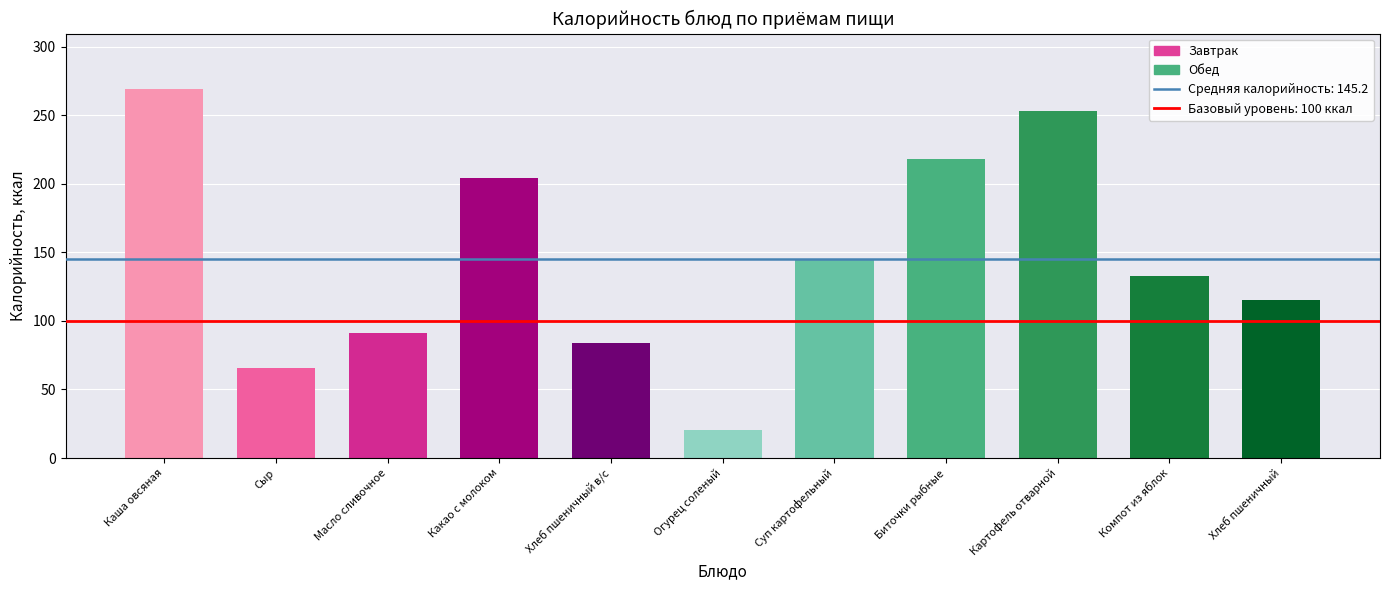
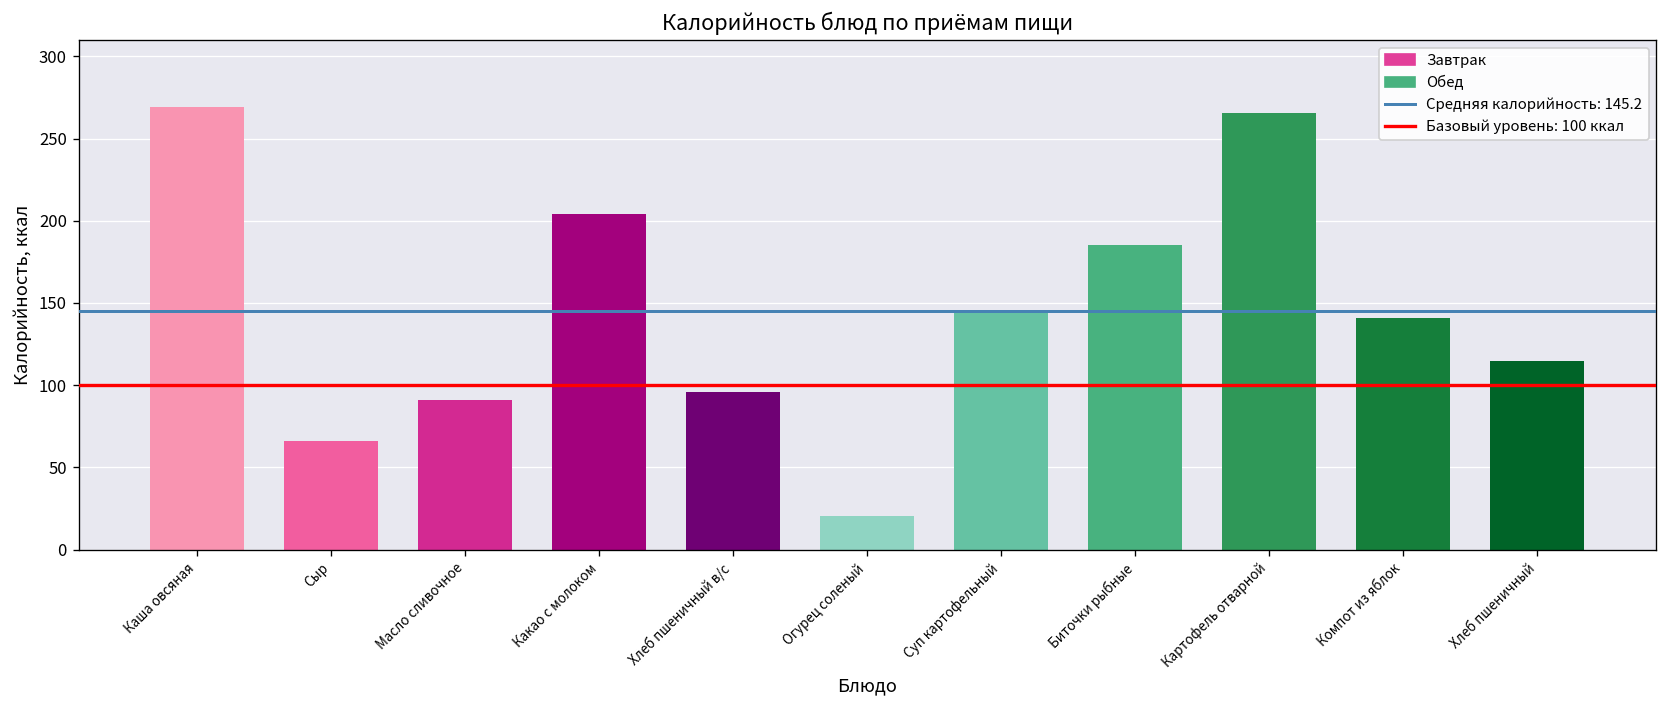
  {
    "Каша овсяная": 269,
    "Сыр": 66,
    "Масло сливочное": 91,
    "Какао с молоком": 204,
-   "Хлеб пшеничный в/с": 84,
+   "Хлеб пшеничный в/с": 96,
    "Огурец соленый": 20,
    "Суп картофельный": 144,
-   "Биточки рыбные": 218,
-   "Картофель отварной": 253,
-   "Компот из яблок": 133,
+   "Биточки рыбные": 185,
+   "Картофель отварной": 265,
+   "Компот из яблок": 141,
    "Хлеб пшеничный": 115
  }
